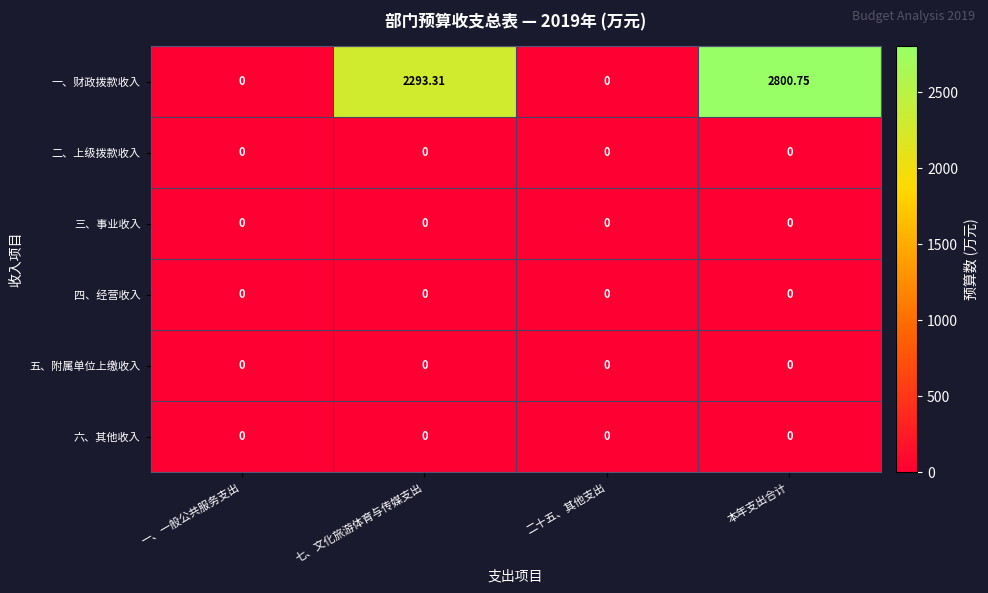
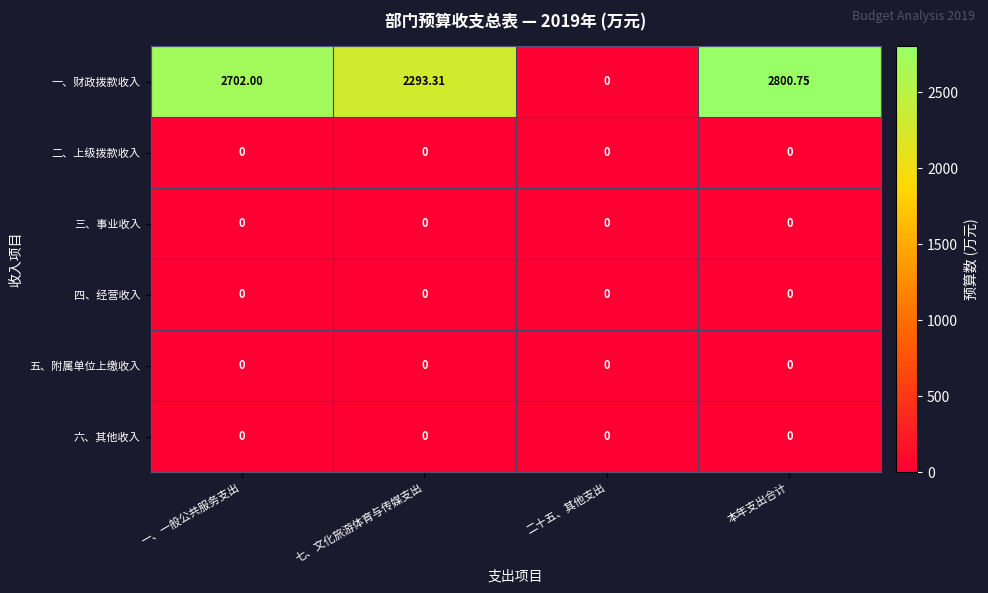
  {
    "一、财政拨款收入": {
-     "一、一般公共服务支出": 0,
+     "一、一般公共服务支出": 2702.00,
      "七、文化旅游体育与传媒支出": 2293.31,
      "二十五、其他支出": 0,
      "本年支出合计": 2800.75
    },
    "二、上级拨款收入": {
      "一、一般公共服务支出": 0,
      "七、文化旅游体育与传媒支出": 0,
      "二十五、其他支出": 0,
      "本年支出合计": 0
    },
    "三、事业收入": {
      "一、一般公共服务支出": 0,
      "七、文化旅游体育与传媒支出": 0,
      "二十五、其他支出": 0,
      "本年支出合计": 0
    },
    "四、经营收入": {
      "一、一般公共服务支出": 0,
      "七、文化旅游体育与传媒支出": 0,
      "二十五、其他支出": 0,
      "本年支出合计": 0
    },
    "五、附属单位上缴收入": {
      "一、一般公共服务支出": 0,
      "七、文化旅游体育与传媒支出": 0,
      "二十五、其他支出": 0,
      "本年支出合计": 0
    },
    "六、其他收入": {
      "一、一般公共服务支出": 0,
      "七、文化旅游体育与传媒支出": 0,
      "二十五、其他支出": 0,
      "本年支出合计": 0
    }
  }
